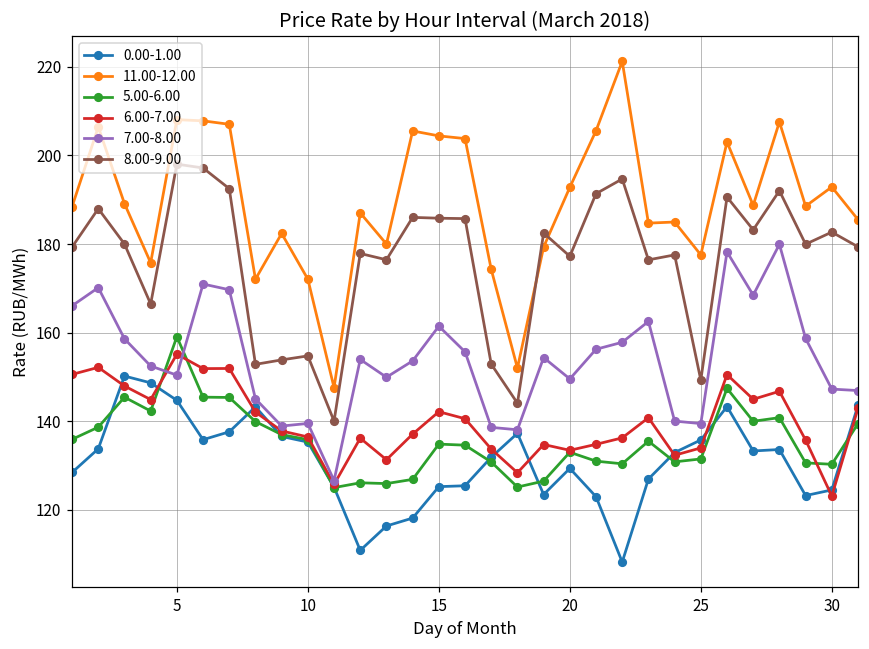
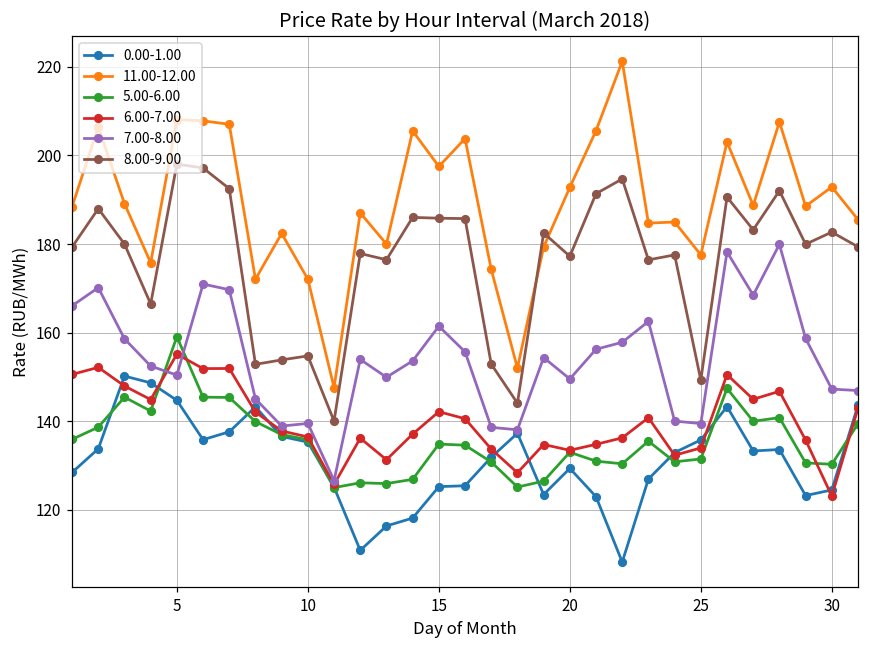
  {
    "0.00-1.00": {
      "5": 145,
      "15": 125,
      "20": 129,
      "25": 136,
      "30": 124
    },
    "11.00-12.00": {
      "10": 172,
-     "15": 204,
+     "15": 198,
      "20": 193,
      "25": 178,
      "30": 193
    },
    "5.00-6.00": {
      "5": 159,
      "15": 135,
      "25": 131,
      "30": 130
    },
    "6.00-7.00": {
      "5": 155,
      "15": 142,
      "25": 134,
      "30": 123
    },
    "7.00-8.00": {
      "5": 150,
      "10": 139,
      "15": 161,
      "20": 150,
      "25": 139,
      "30": 147
    },
    "8.00-9.00": {
      "10": 155,
      "15": 186,
      "20": 177,
      "25": 149,
      "30": 183
    }
  }
